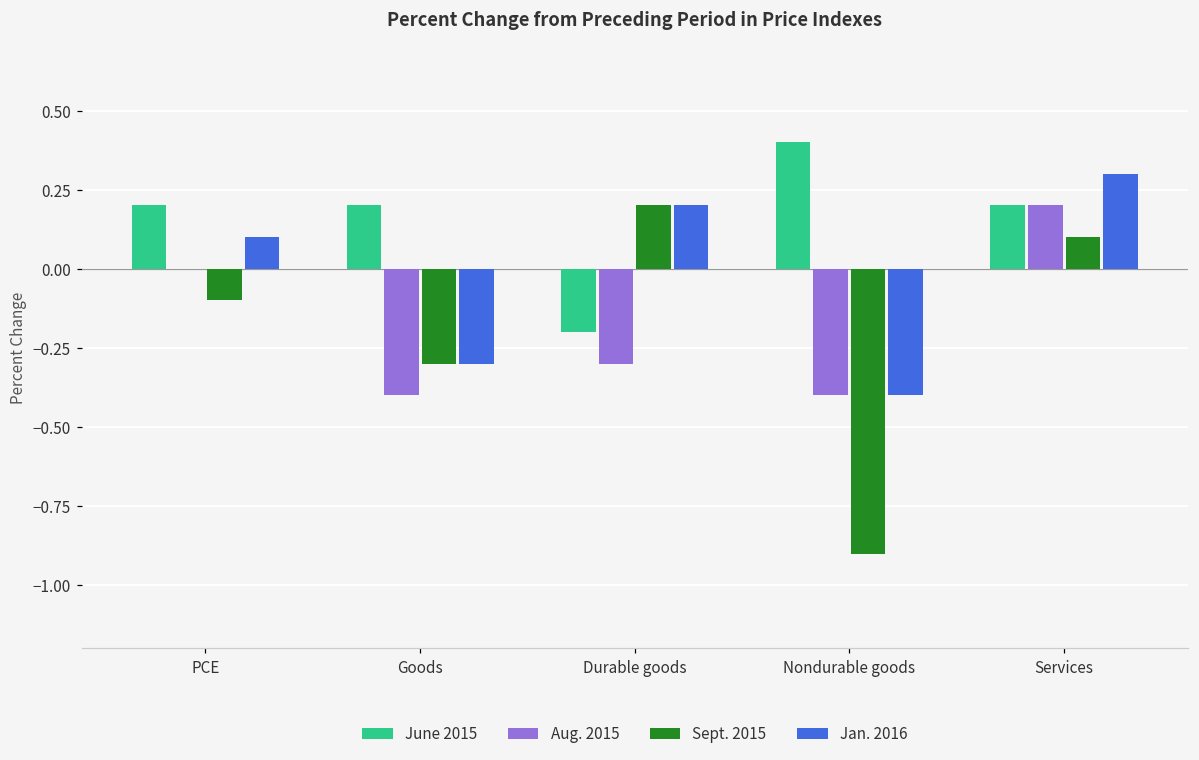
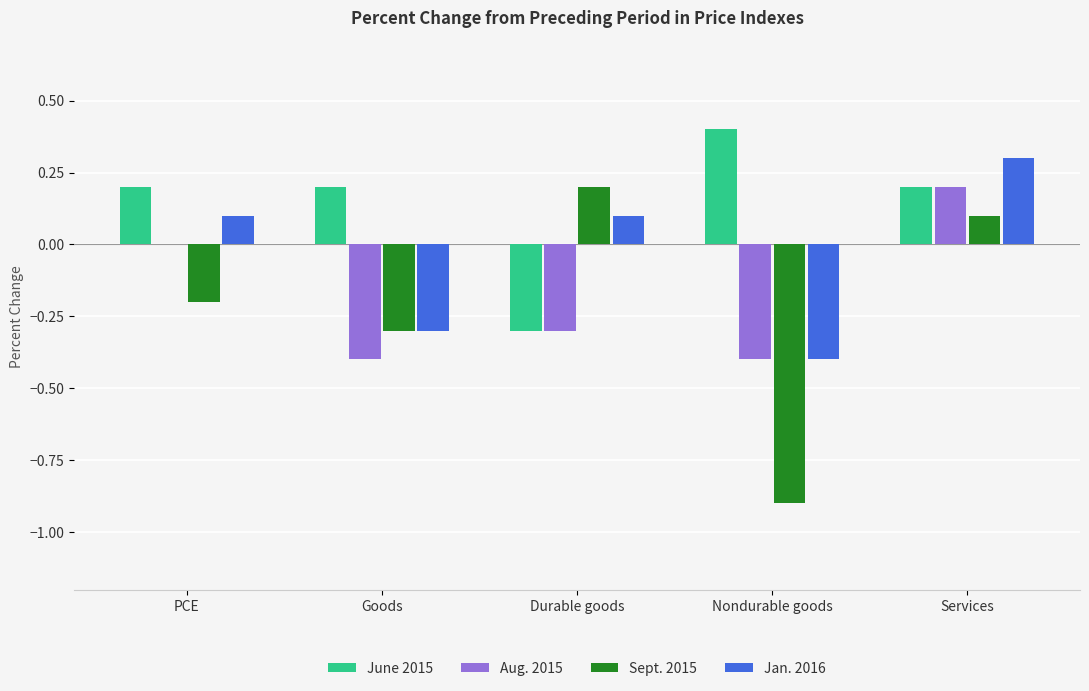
  {
    "June 2015": {
      "PCE": 0.2,
      "Goods": 0.2,
-     "Durable goods": -0.2,
+     "Durable goods": -0.3,
      "Nondurable goods": 0.4,
      "Services": 0.2
    },
    "Aug. 2015": {
      "PCE": 0.0,
      "Goods": -0.4,
      "Durable goods": -0.3,
      "Nondurable goods": -0.4,
      "Services": 0.2
    },
    "Sept. 2015": {
-     "PCE": -0.1,
+     "PCE": -0.2,
      "Goods": -0.3,
      "Durable goods": 0.2,
      "Nondurable goods": -0.9,
      "Services": 0.1
    },
    "Jan. 2016": {
      "PCE": 0.1,
      "Goods": -0.3,
-     "Durable goods": 0.2,
+     "Durable goods": 0.1,
      "Nondurable goods": -0.4,
      "Services": 0.3
    }
  }
